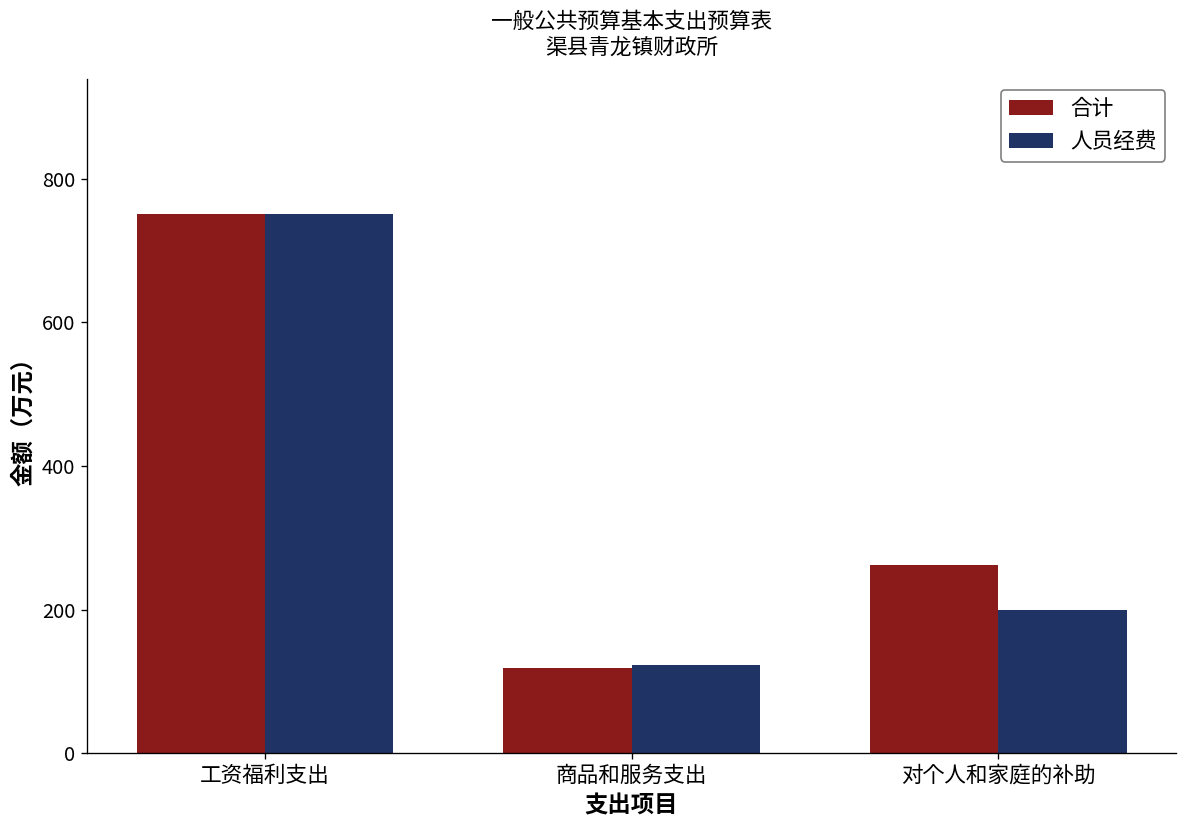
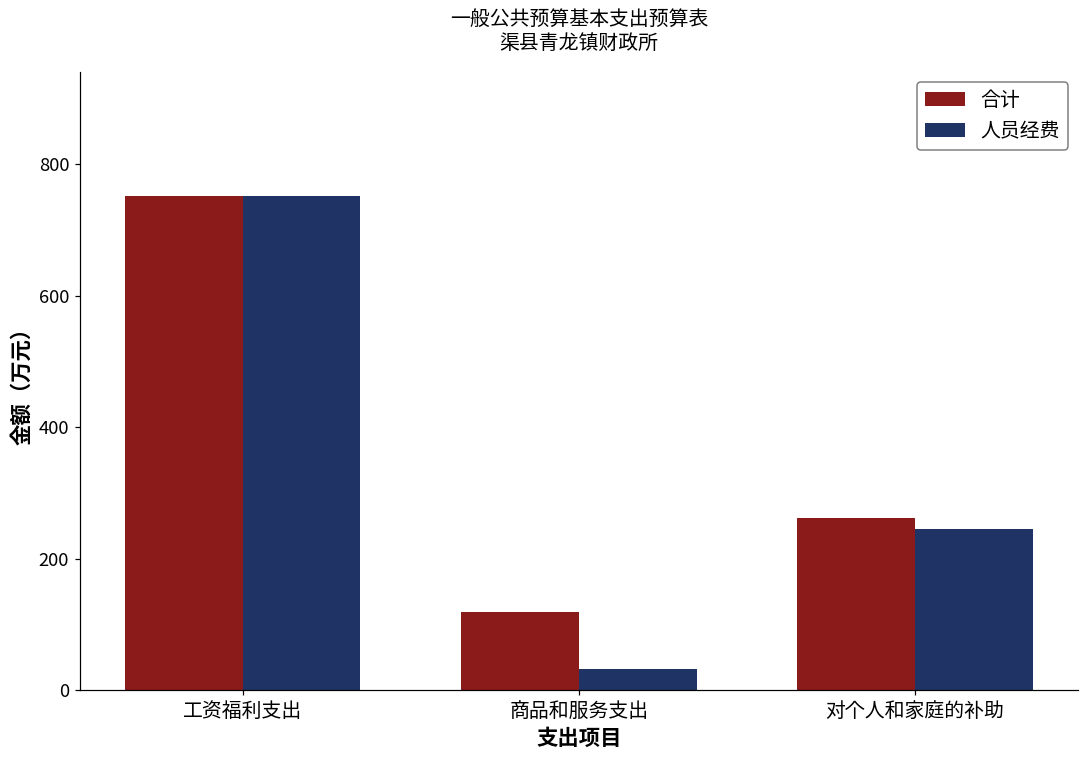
  {
    "合计": {
      "工资福利支出": 750,
      "商品和服务支出": 120,
      "对个人和家庭的补助": 260
    },
    "人员经费": {
      "工资福利支出": 750,
-     "商品和服务支出": 120,
-     "对个人和家庭的补助": 200
+     "商品和服务支出": 30,
+     "对个人和家庭的补助": 250
    }
  }
